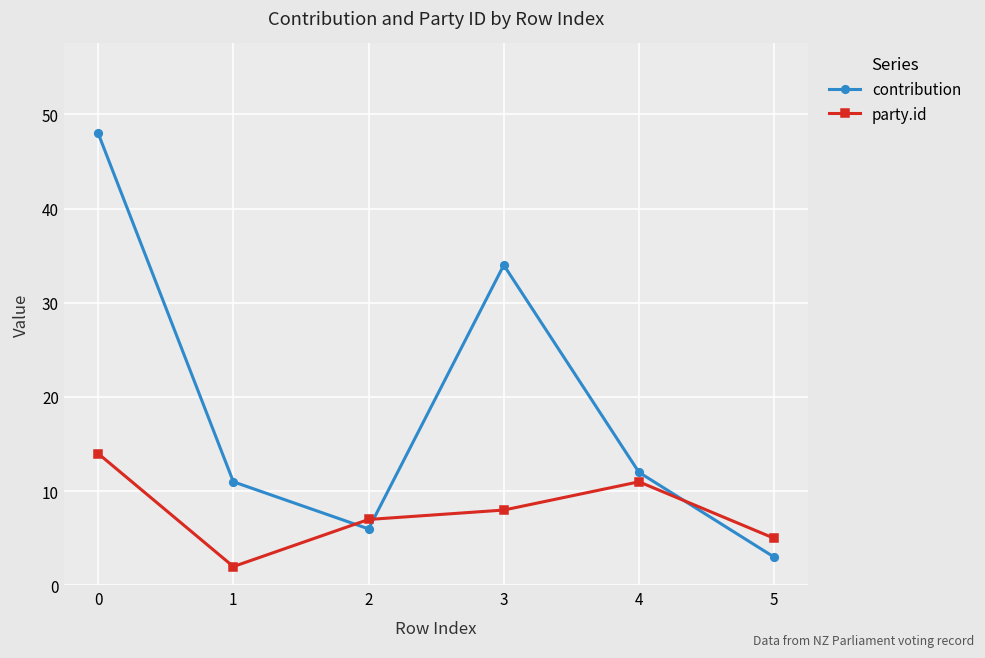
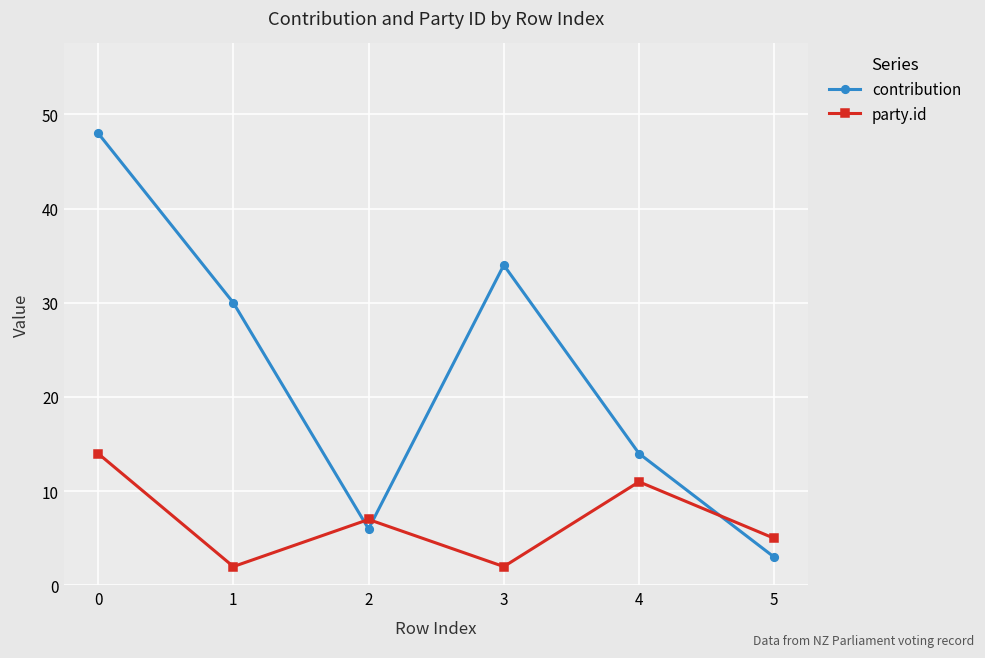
  {
    "contribution": {
      "0": 48,
-     "1": 11,
+     "1": 30,
      "2": 6,
      "3": 34,
-     "4": 12,
+     "4": 14,
      "5": 3
    },
    "party.id": {
      "0": 14,
      "1": 2,
      "2": 7,
-     "3": 8,
+     "3": 2,
      "4": 11,
      "5": 5
    }
  }
